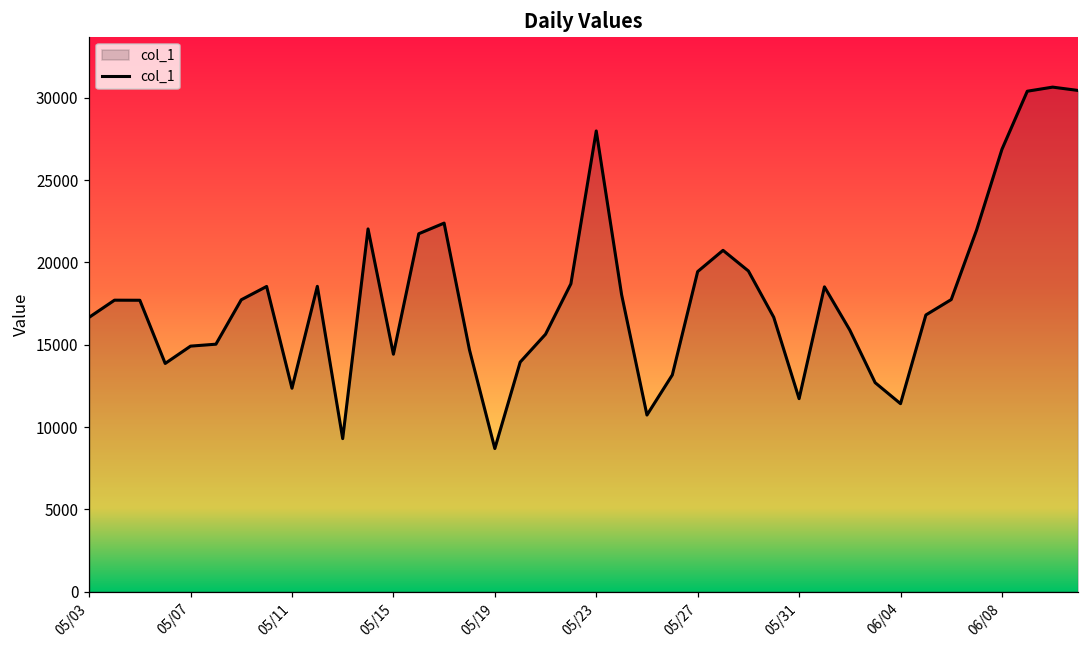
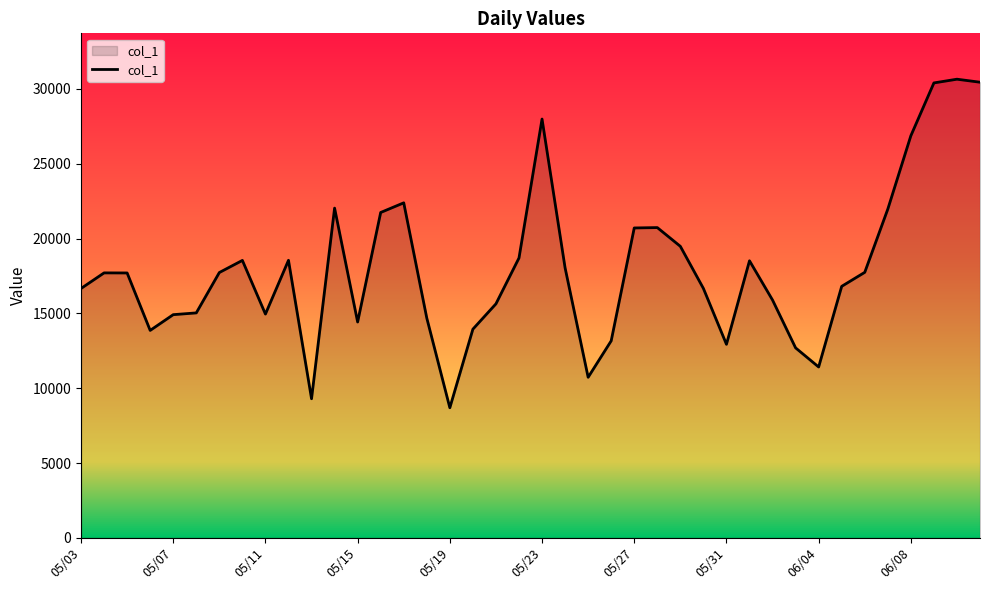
  {
    "05/03": 16700,
    "05/07": 14900,
-   "05/11": 12400,
+   "05/11": 15000,
    "05/15": 14400,
    "05/19": 8700,
    "05/23": 28000,
-   "05/27": 19400,
-   "05/31": 11700,
+   "05/27": 20700,
+   "05/31": 12900,
    "06/04": 11400,
    "06/08": 26900
  }
